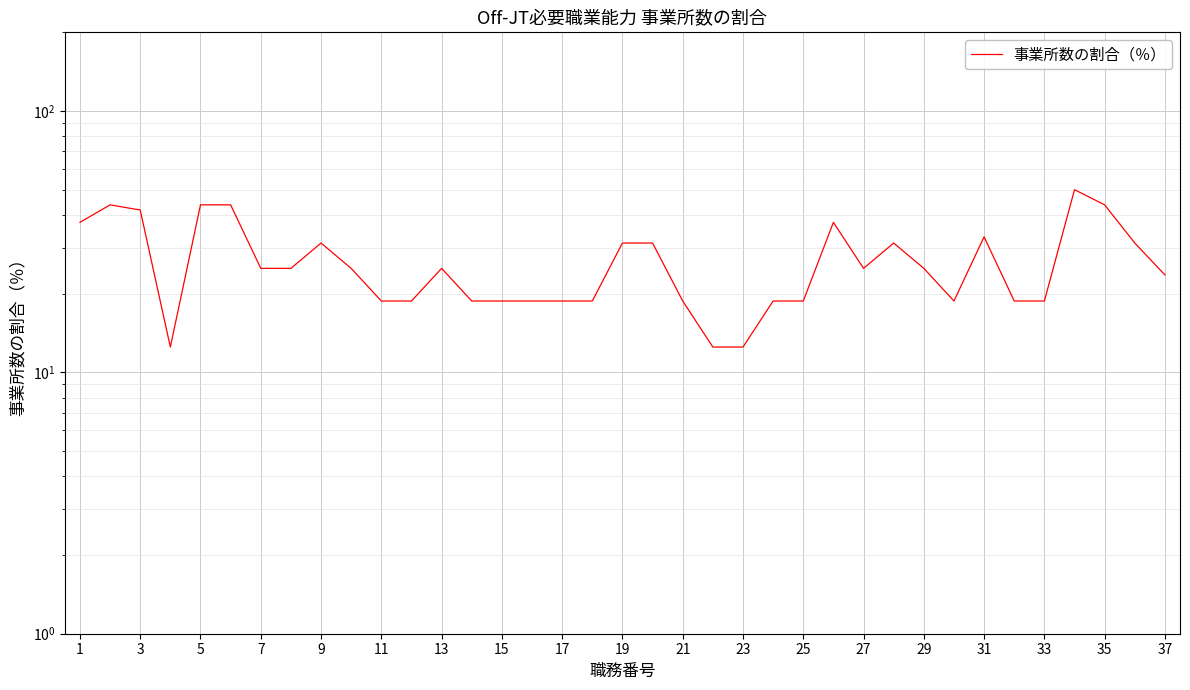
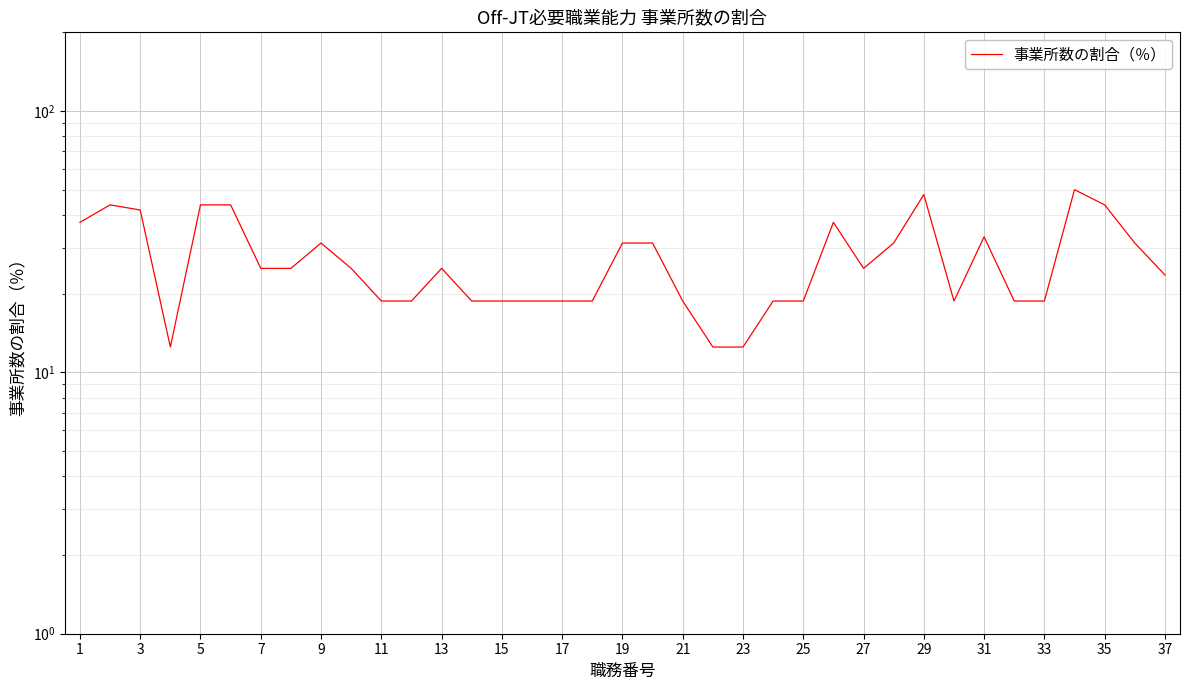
  {
    "1": 38,
    "3": 42,
    "5": 44,
    "7": 25,
    "9": 31,
    "11": 19,
    "13": 25,
    "15": 19,
    "17": 19,
    "19": 31,
    "21": 19,
    "23": 13,
    "25": 19,
    "27": 25,
-   "29": 25,
+   "29": 48,
    "31": 33,
    "33": 19,
    "35": 44,
    "37": 24
  }
